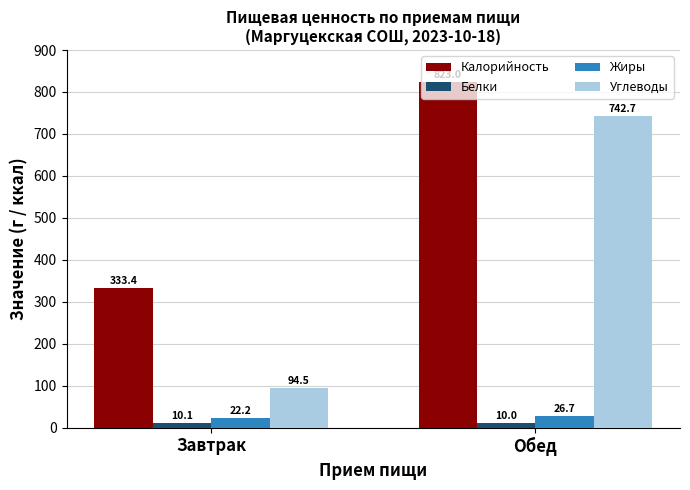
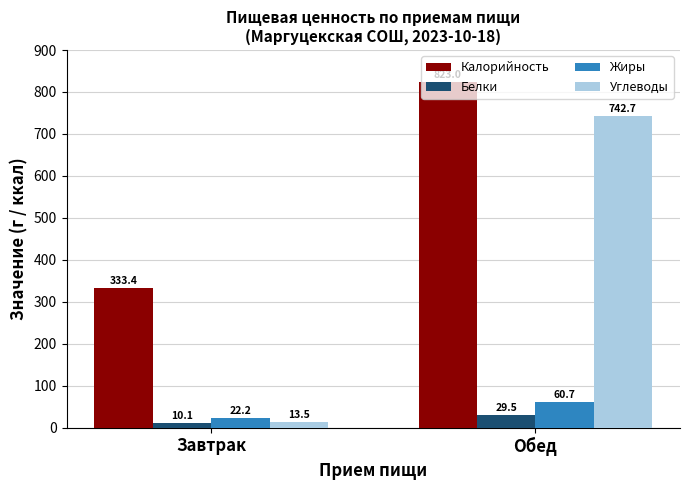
  {
    "Калорийность": {
      "Завтрак": 333.4
    },
    "Белки": {
      "Завтрак": 10.1,
-     "Обед": 10.0
+     "Обед": 29.5
    },
    "Жиры": {
      "Завтрак": 22.2,
-     "Обед": 26.7
+     "Обед": 60.7
    },
    "Углеводы": {
-     "Завтрак": 94.5,
+     "Завтрак": 13.5,
      "Обед": 742.7
    }
  }
